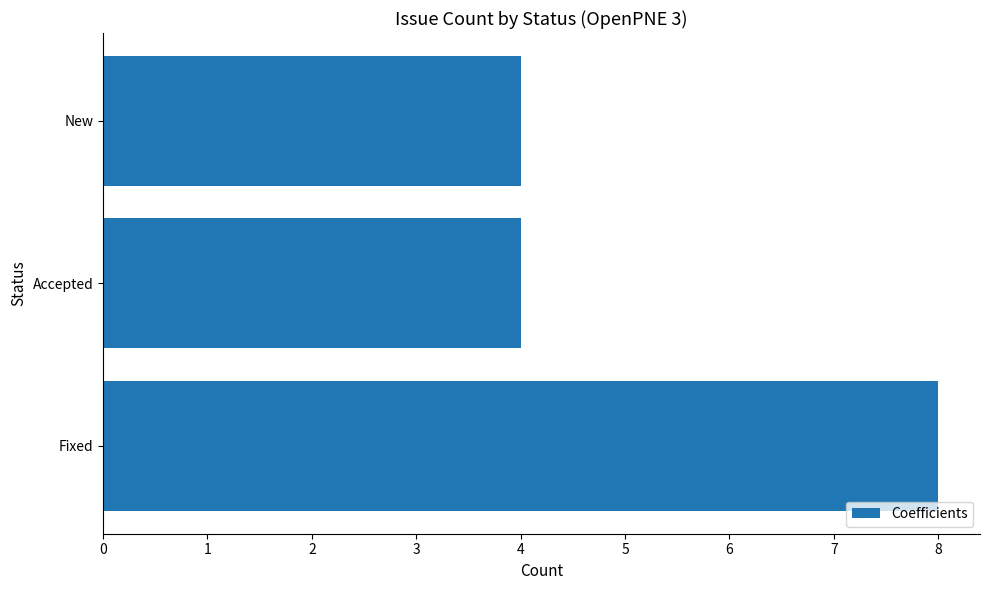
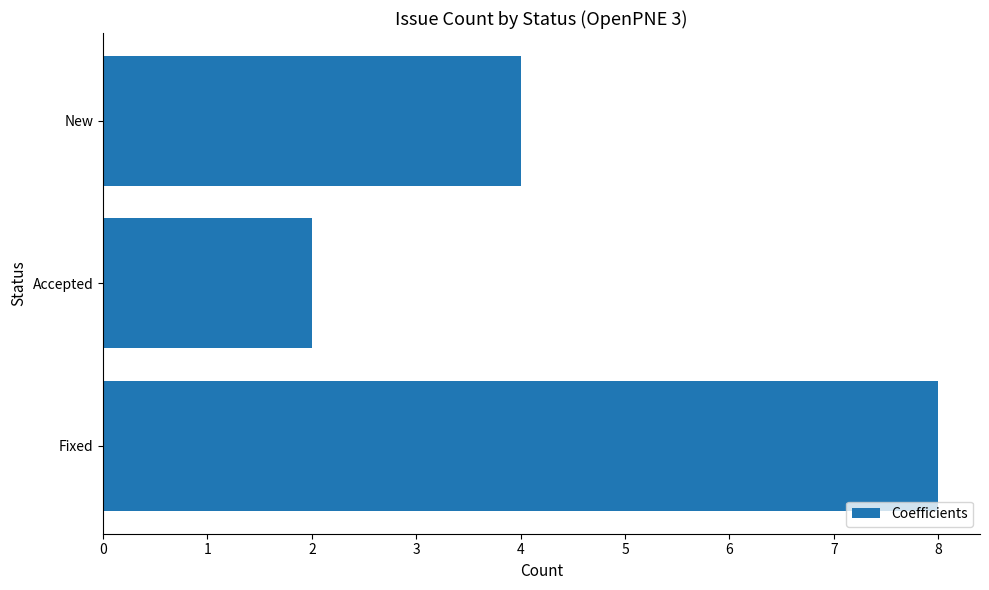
  {
    "New": 4,
-   "Accepted": 4,
+   "Accepted": 2,
    "Fixed": 8
  }
